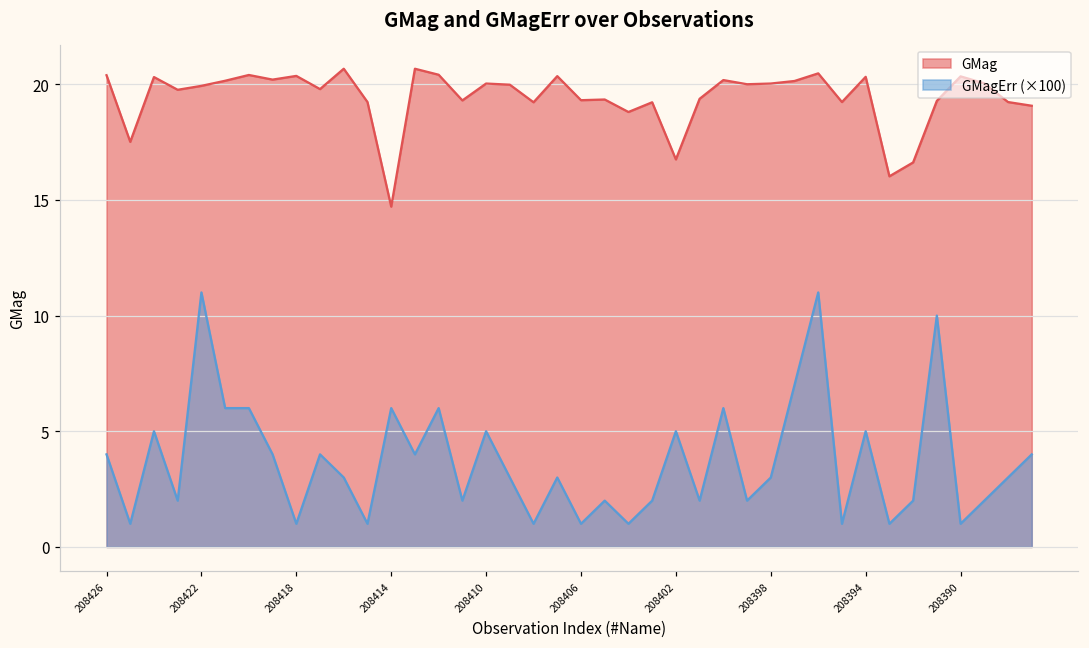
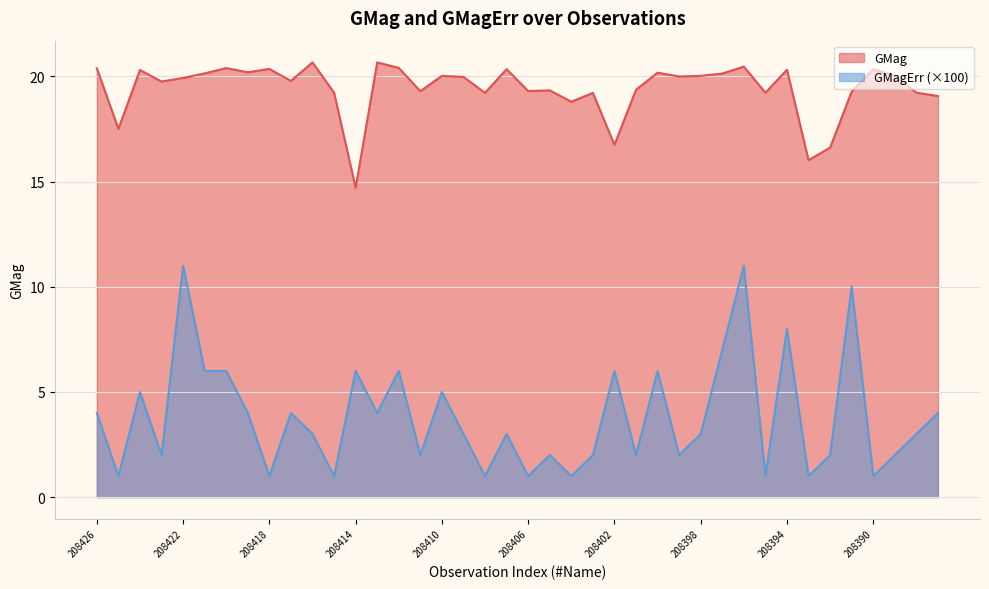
  {
    "GMag": {
      "208426": 20.4,
      "208422": 19.9,
      "208418": 20.4,
      "208414": 14.7,
      "208410": 20.0,
      "208406": 19.3,
      "208402": 16.8,
      "208398": 20.0,
      "208394": 20.3
    },
    "GMagErr (×100)": {
      "208426": 4.0,
      "208422": 11.0,
      "208418": 1.0,
      "208414": 6.0,
      "208410": 5.0,
      "208406": 1.0,
-     "208402": 5.0,
+     "208402": 6.0,
      "208398": 3.0,
-     "208394": 5.0,
+     "208394": 8.0,
      "208390": 1.0
    }
  }
